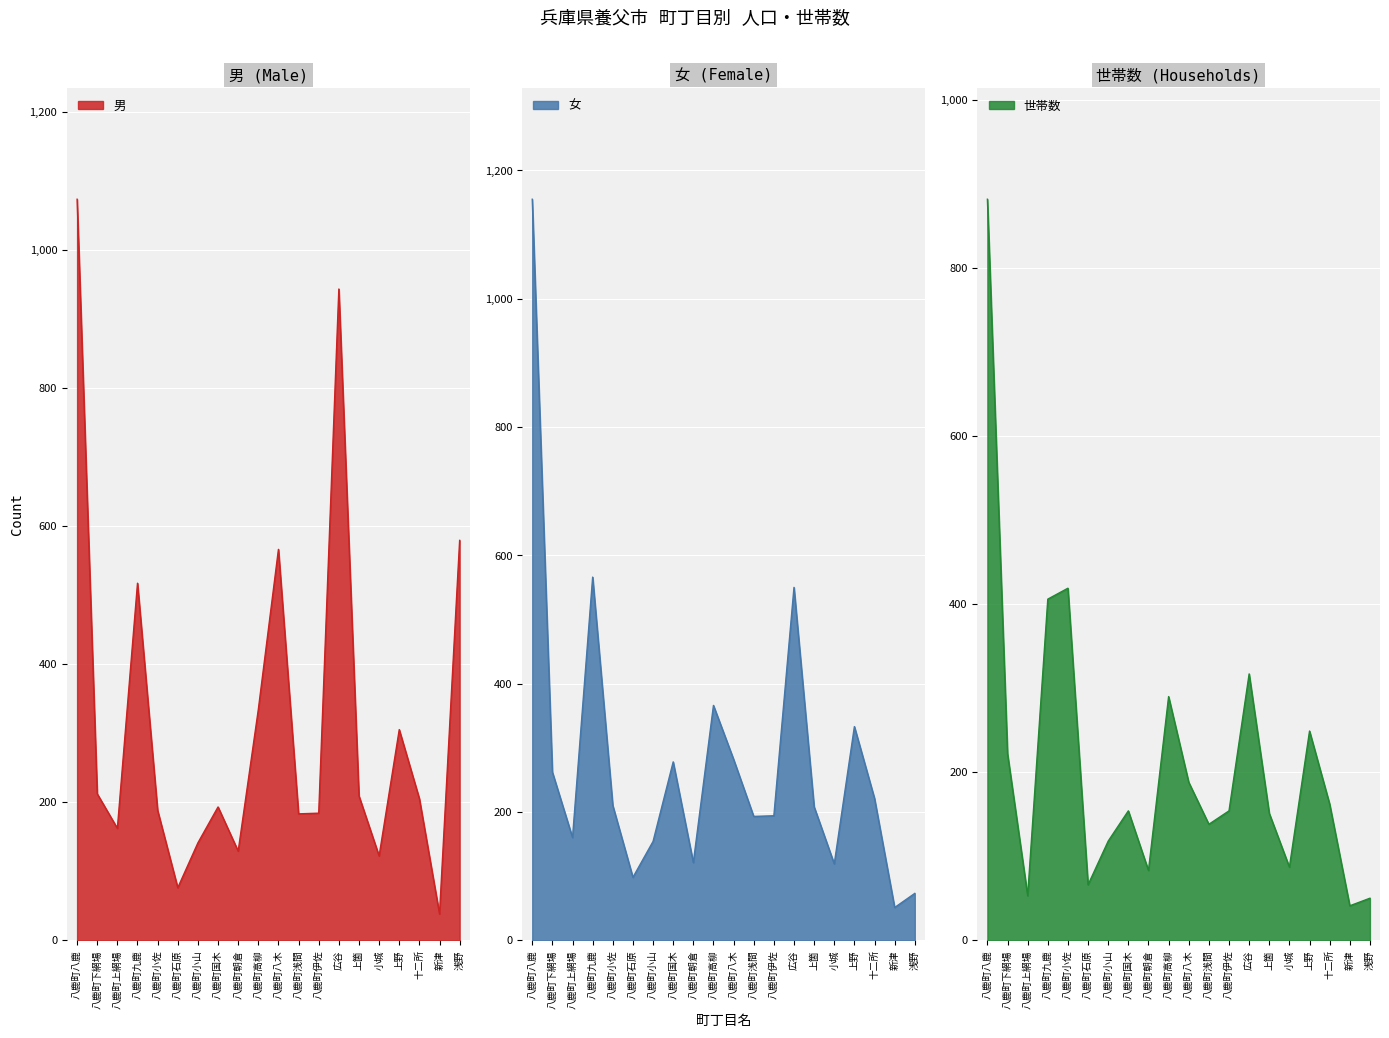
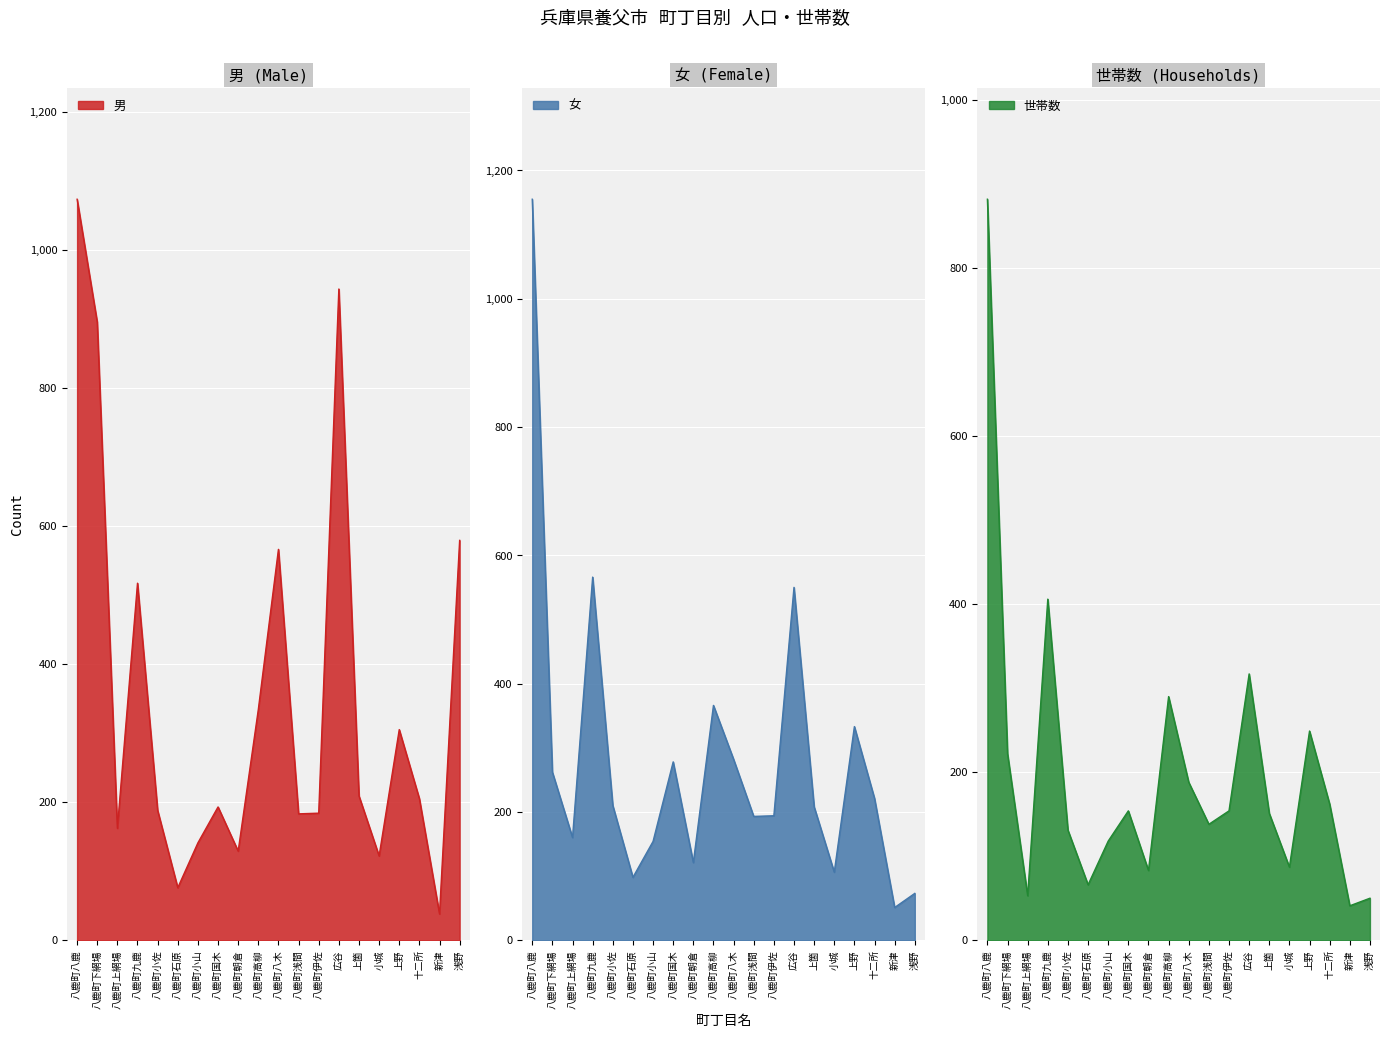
  {
    "男 (Male)": {
      "八鹿町八鹿": "1,070",
-     "八鹿町下網場": "210",
+     "八鹿町下網場": "900",
      "八鹿町上網場": "160",
      "八鹿町九鹿": "520",
      "八鹿町小佐": "190",
      "八鹿町石原": "80",
      "八鹿町小山": "140",
      "八鹿町国木": "190",
      "八鹿町朝倉": "130",
      "八鹿町高柳": "330",
      "八鹿町八木": "570",
      "八鹿町浅間": "180",
      "八鹿町伊佐": "180",
      "広谷": "940",
      "上箇": "210",
      "小城": "120",
      "上野": "310",
      "十二所": "210",
      "新津": "40",
      "浅野": "580"
    },
    "女 (Female)": {
      "八鹿町八鹿": "1,160",
      "八鹿町下網場": "260",
      "八鹿町上網場": "160",
      "八鹿町九鹿": "570",
      "八鹿町小佐": "210",
      "八鹿町石原": "100",
      "八鹿町小山": "150",
      "八鹿町国木": "280",
      "八鹿町朝倉": "120",
      "八鹿町高柳": "370",
      "八鹿町八木": "280",
      "八鹿町浅間": "190",
      "八鹿町伊佐": "190",
      "広谷": "550",
      "上箇": "210",
-     "小城": "120",
+     "小城": "110",
      "上野": "330",
      "十二所": "220",
      "新津": "50",
      "浅野": "70"
    },
    "世帯数 (Households)": {
      "八鹿町八鹿": "880",
      "八鹿町下網場": "220",
      "八鹿町上網場": "50",
      "八鹿町九鹿": "410",
-     "八鹿町小佐": "420",
+     "八鹿町小佐": "130",
      "八鹿町石原": "70",
      "八鹿町小山": "120",
      "八鹿町国木": "150",
      "八鹿町朝倉": "80",
      "八鹿町高柳": "290",
      "八鹿町八木": "190",
      "八鹿町浅間": "140",
      "八鹿町伊佐": "150",
      "広谷": "320",
      "上箇": "150",
      "小城": "90",
      "上野": "250",
      "十二所": "160",
      "新津": "40",
      "浅野": "50"
    }
  }
